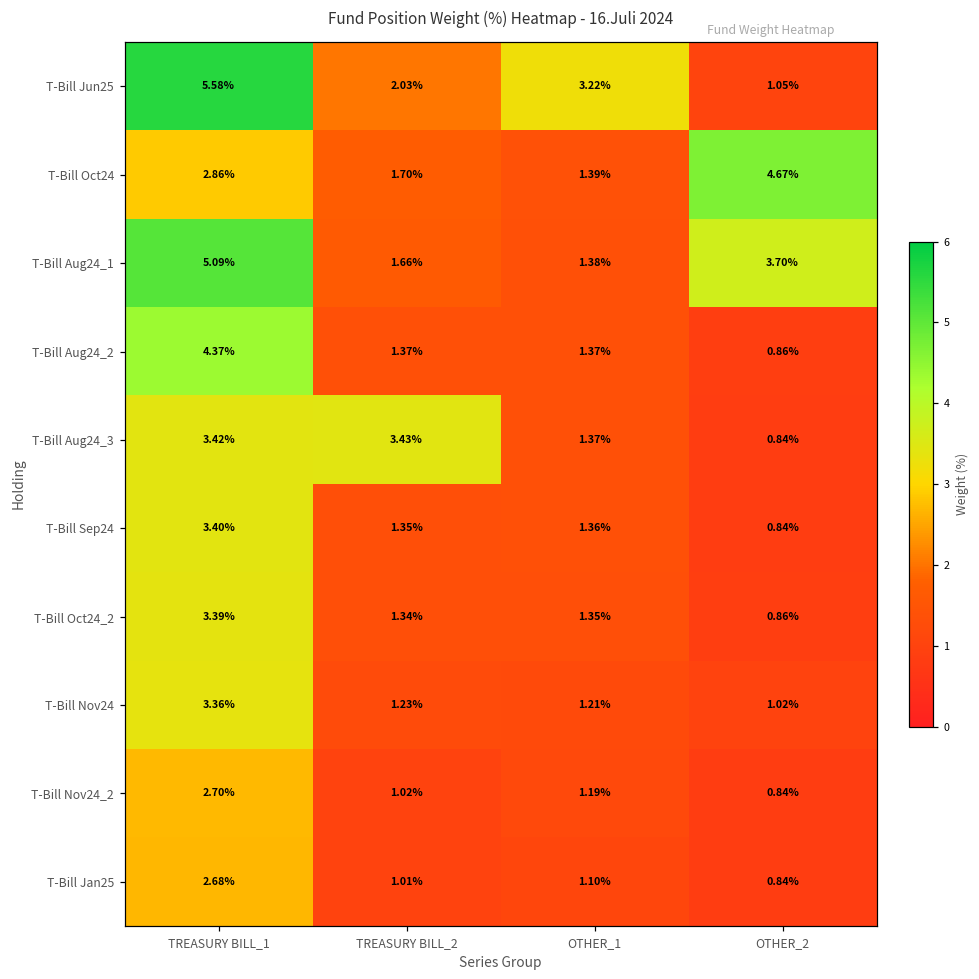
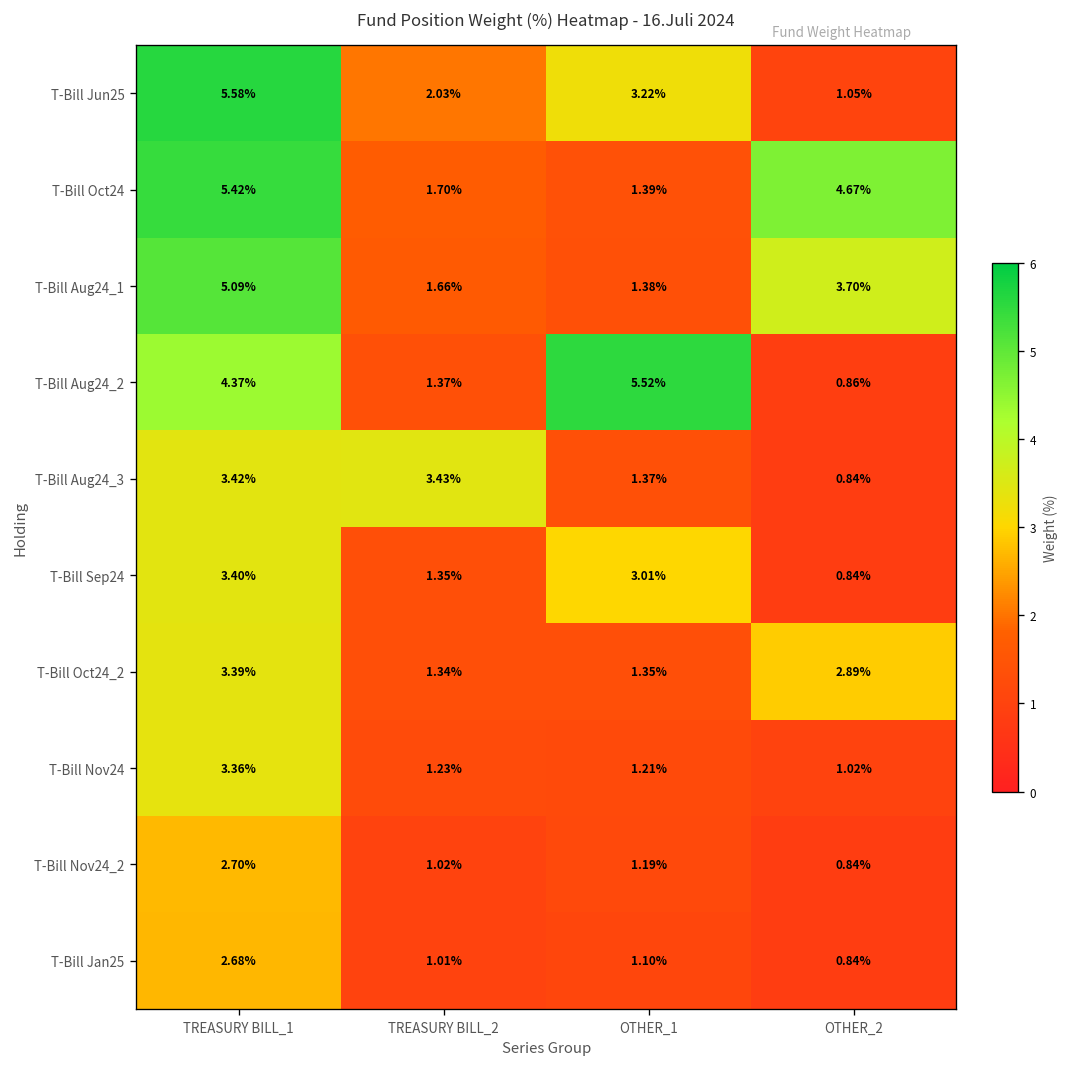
  {
    "T-Bill Jun25": {
      "TREASURY BILL_1": "5.58%",
      "TREASURY BILL_2": "2.03%",
      "OTHER_1": "3.22%",
      "OTHER_2": "1.05%"
    },
    "T-Bill Oct24": {
-     "TREASURY BILL_1": "2.86%",
+     "TREASURY BILL_1": "5.42%",
      "TREASURY BILL_2": "1.70%",
      "OTHER_1": "1.39%",
      "OTHER_2": "4.67%"
    },
    "T-Bill Aug24_1": {
      "TREASURY BILL_1": "5.09%",
      "TREASURY BILL_2": "1.66%",
      "OTHER_1": "1.38%",
      "OTHER_2": "3.70%"
    },
    "T-Bill Aug24_2": {
      "TREASURY BILL_1": "4.37%",
      "TREASURY BILL_2": "1.37%",
-     "OTHER_1": "1.37%",
+     "OTHER_1": "5.52%",
      "OTHER_2": "0.86%"
    },
    "T-Bill Aug24_3": {
      "TREASURY BILL_1": "3.42%",
      "TREASURY BILL_2": "3.43%",
      "OTHER_1": "1.37%",
      "OTHER_2": "0.84%"
    },
    "T-Bill Sep24": {
      "TREASURY BILL_1": "3.40%",
      "TREASURY BILL_2": "1.35%",
-     "OTHER_1": "1.36%",
+     "OTHER_1": "3.01%",
      "OTHER_2": "0.84%"
    },
    "T-Bill Oct24_2": {
      "TREASURY BILL_1": "3.39%",
      "TREASURY BILL_2": "1.34%",
      "OTHER_1": "1.35%",
-     "OTHER_2": "0.86%"
+     "OTHER_2": "2.89%"
    },
    "T-Bill Nov24": {
      "TREASURY BILL_1": "3.36%",
      "TREASURY BILL_2": "1.23%",
      "OTHER_1": "1.21%",
      "OTHER_2": "1.02%"
    },
    "T-Bill Nov24_2": {
      "TREASURY BILL_1": "2.70%",
      "TREASURY BILL_2": "1.02%",
      "OTHER_1": "1.19%",
      "OTHER_2": "0.84%"
    },
    "T-Bill Jan25": {
      "TREASURY BILL_1": "2.68%",
      "TREASURY BILL_2": "1.01%",
      "OTHER_1": "1.10%",
      "OTHER_2": "0.84%"
    }
  }
